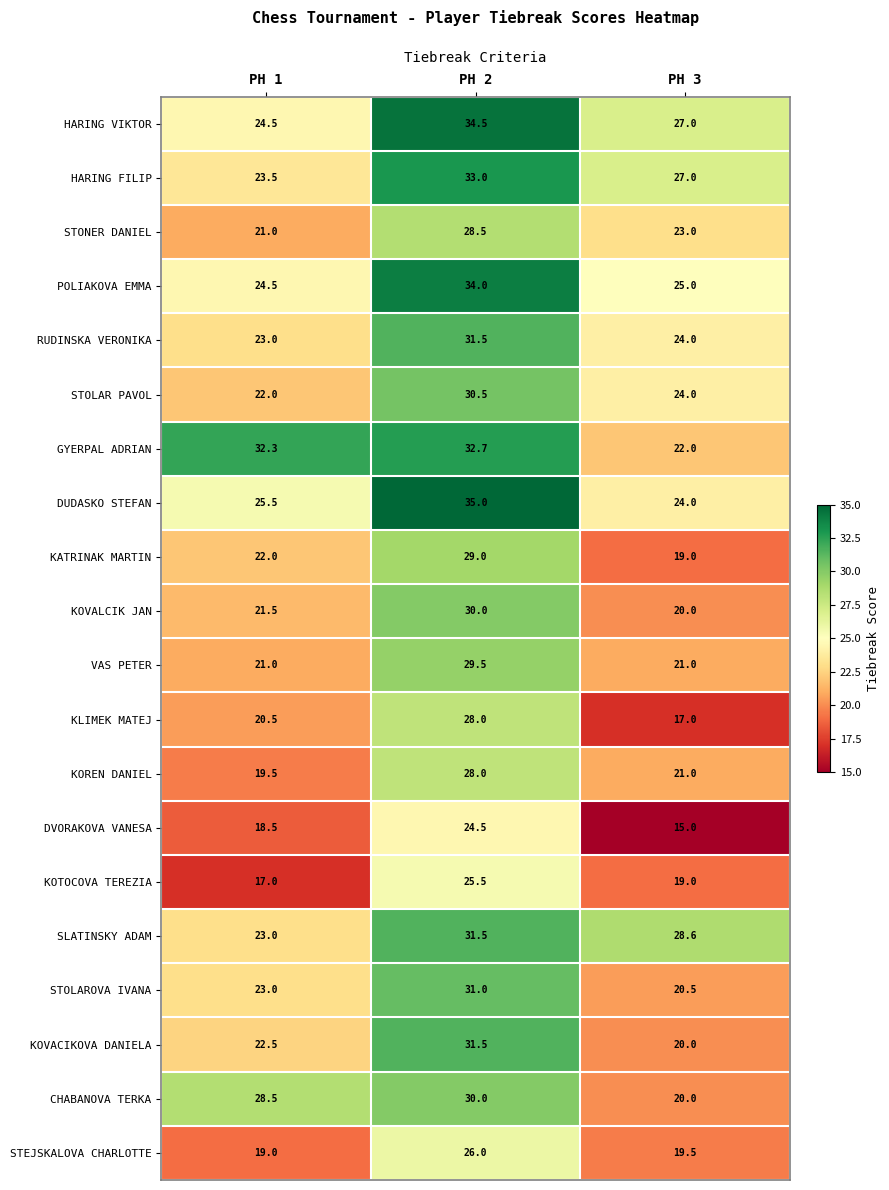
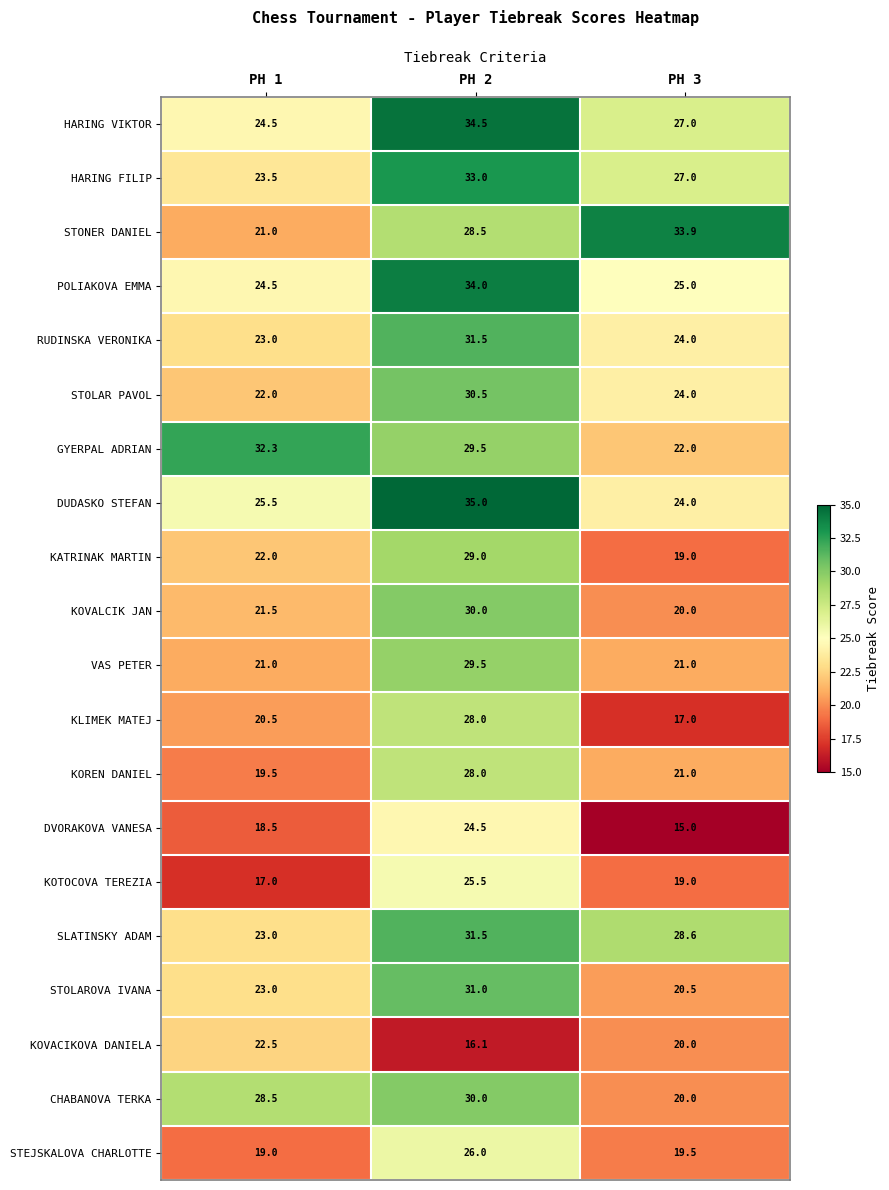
  {
    "HARING VIKTOR": {
      "PH 1": 24.5,
      "PH 2": 34.5,
      "PH 3": 27.0
    },
    "HARING FILIP": {
      "PH 1": 23.5,
      "PH 2": 33.0,
      "PH 3": 27.0
    },
    "STONER DANIEL": {
      "PH 1": 21.0,
      "PH 2": 28.5,
-     "PH 3": 23.0
+     "PH 3": 33.9
    },
    "POLIAKOVA EMMA": {
      "PH 1": 24.5,
      "PH 2": 34.0,
      "PH 3": 25.0
    },
    "RUDINSKA VERONIKA": {
      "PH 1": 23.0,
      "PH 2": 31.5,
      "PH 3": 24.0
    },
    "STOLAR PAVOL": {
      "PH 1": 22.0,
      "PH 2": 30.5,
      "PH 3": 24.0
    },
    "GYERPAL ADRIAN": {
      "PH 1": 32.3,
-     "PH 2": 32.7,
+     "PH 2": 29.5,
      "PH 3": 22.0
    },
    "DUDASKO STEFAN": {
      "PH 1": 25.5,
      "PH 2": 35.0,
      "PH 3": 24.0
    },
    "KATRINAK MARTIN": {
      "PH 1": 22.0,
      "PH 2": 29.0,
      "PH 3": 19.0
    },
    "KOVALCIK JAN": {
      "PH 1": 21.5,
      "PH 2": 30.0,
      "PH 3": 20.0
    },
    "VAS PETER": {
      "PH 1": 21.0,
      "PH 2": 29.5,
      "PH 3": 21.0
    },
    "KLIMEK MATEJ": {
      "PH 1": 20.5,
      "PH 2": 28.0,
      "PH 3": 17.0
    },
    "KOREN DANIEL": {
      "PH 1": 19.5,
      "PH 2": 28.0,
      "PH 3": 21.0
    },
    "DVORAKOVA VANESA": {
      "PH 1": 18.5,
      "PH 2": 24.5,
      "PH 3": 15.0
    },
    "KOTOCOVA TEREZIA": {
      "PH 1": 17.0,
      "PH 2": 25.5,
      "PH 3": 19.0
    },
    "SLATINSKY ADAM": {
      "PH 1": 23.0,
      "PH 2": 31.5,
      "PH 3": 28.6
    },
    "STOLAROVA IVANA": {
      "PH 1": 23.0,
      "PH 2": 31.0,
      "PH 3": 20.5
    },
    "KOVACIKOVA DANIELA": {
      "PH 1": 22.5,
-     "PH 2": 31.5,
+     "PH 2": 16.1,
      "PH 3": 20.0
    },
    "CHABANOVA TERKA": {
      "PH 1": 28.5,
      "PH 2": 30.0,
      "PH 3": 20.0
    },
    "STEJSKALOVA CHARLOTTE": {
      "PH 1": 19.0,
      "PH 2": 26.0,
      "PH 3": 19.5
    }
  }
